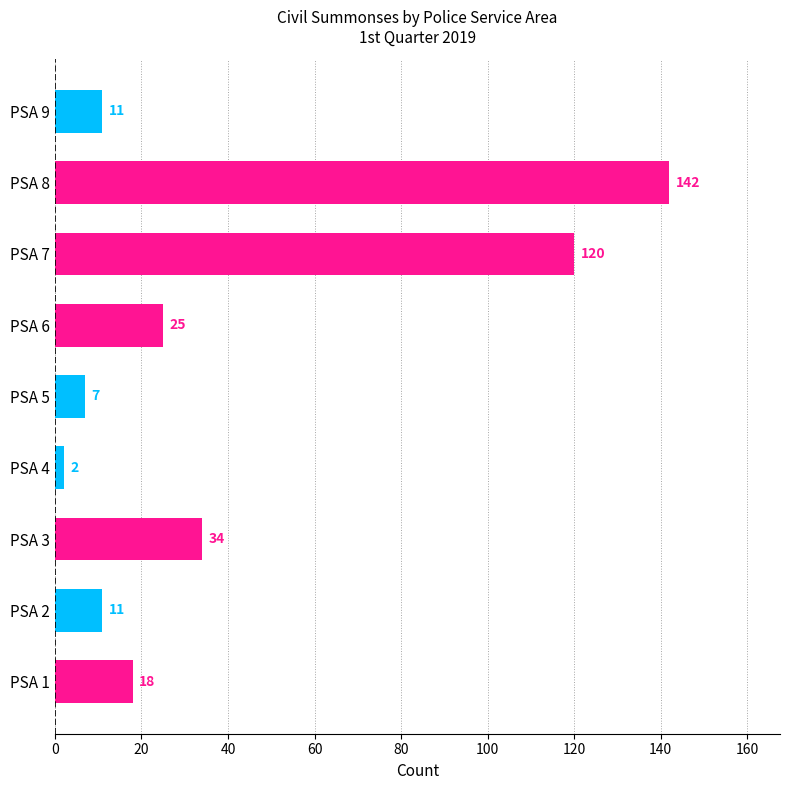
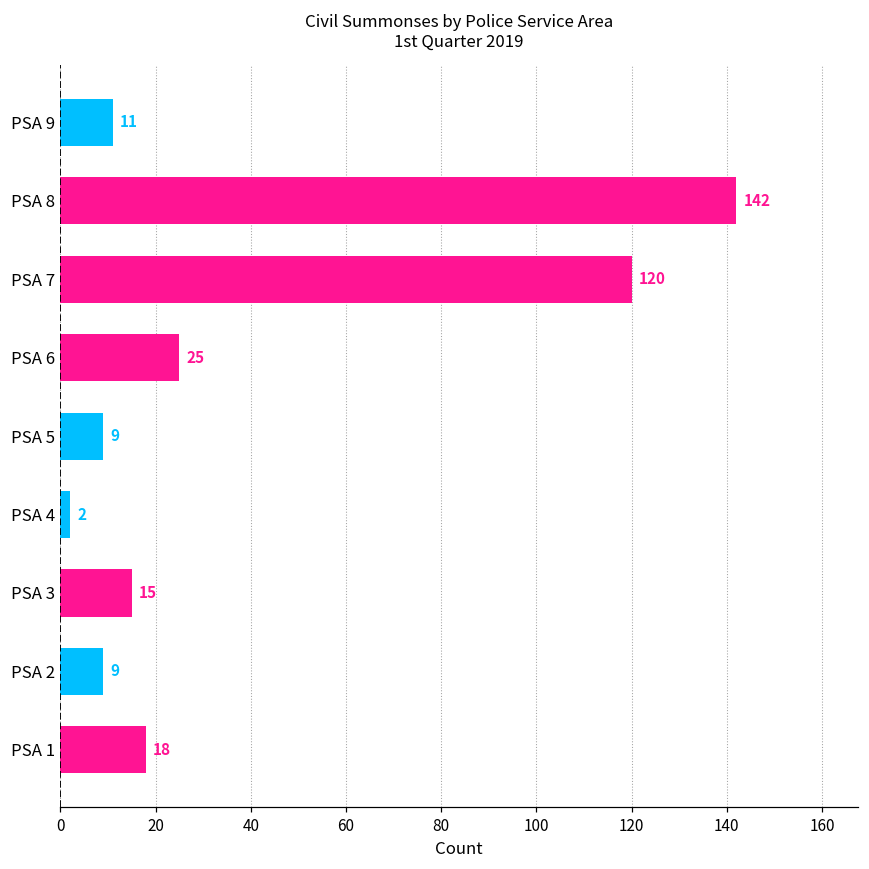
  {
    "PSA 9": 11,
    "PSA 8": 142,
    "PSA 7": 120,
    "PSA 6": 25,
-   "PSA 5": 7,
+   "PSA 5": 9,
    "PSA 4": 2,
-   "PSA 3": 34,
-   "PSA 2": 11,
+   "PSA 3": 15,
+   "PSA 2": 9,
    "PSA 1": 18
  }
